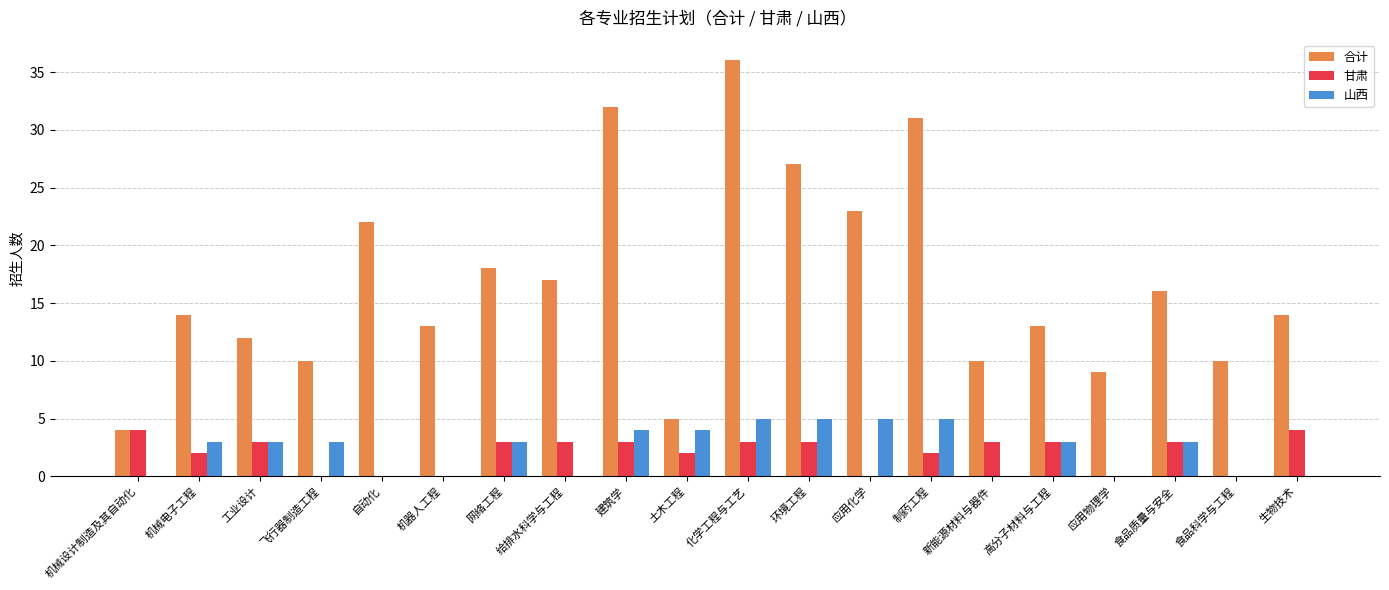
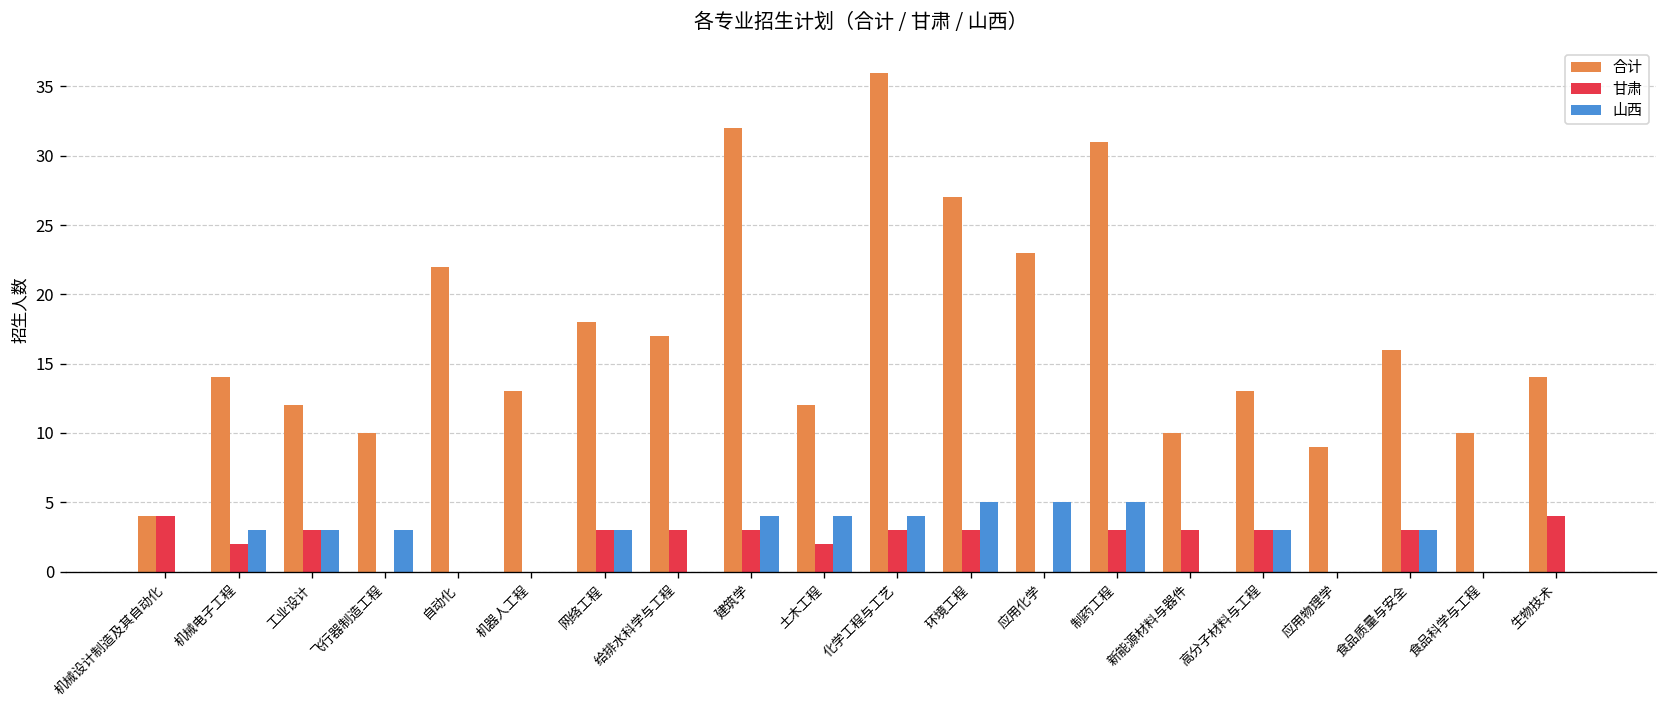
  {
    "合计": {
      "机械设计制造及其自动化": 4,
      "机械电子工程": 14,
      "工业设计": 12,
      "飞行器制造工程": 10,
      "自动化": 22,
      "机器人工程": 13,
      "网络工程": 18,
      "给排水科学与工程": 17,
      "建筑学": 32,
-     "土木工程": 5,
+     "土木工程": 12,
      "化学工程与工艺": 36,
      "环境工程": 27,
      "应用化学": 23,
      "制药工程": 31,
      "新能源材料与器件": 10,
      "高分子材料与工程": 13,
      "应用物理学": 9,
      "食品质量与安全": 16,
      "食品科学与工程": 10,
      "生物技术": 14
    },
    "甘肃": {
      "机械设计制造及其自动化": 4,
      "机械电子工程": 2,
      "工业设计": 3,
      "飞行器制造工程": 0,
      "自动化": 0,
      "机器人工程": 0,
      "网络工程": 3,
      "给排水科学与工程": 3,
      "建筑学": 3,
      "土木工程": 2,
      "化学工程与工艺": 3,
      "环境工程": 3,
      "应用化学": 0,
-     "制药工程": 2,
+     "制药工程": 3,
      "新能源材料与器件": 3,
      "高分子材料与工程": 3,
      "应用物理学": 0,
      "食品质量与安全": 3,
      "食品科学与工程": 0,
      "生物技术": 4
    },
    "山西": {
      "机械设计制造及其自动化": 0,
      "机械电子工程": 3,
      "工业设计": 3,
      "飞行器制造工程": 3,
      "自动化": 0,
      "机器人工程": 0,
      "网络工程": 3,
      "给排水科学与工程": 0,
      "建筑学": 4,
      "土木工程": 4,
-     "化学工程与工艺": 5,
+     "化学工程与工艺": 4,
      "环境工程": 5,
      "应用化学": 5,
      "制药工程": 5,
      "新能源材料与器件": 0,
      "高分子材料与工程": 3,
      "应用物理学": 0,
      "食品质量与安全": 3,
      "食品科学与工程": 0,
      "生物技术": 0
    }
  }
